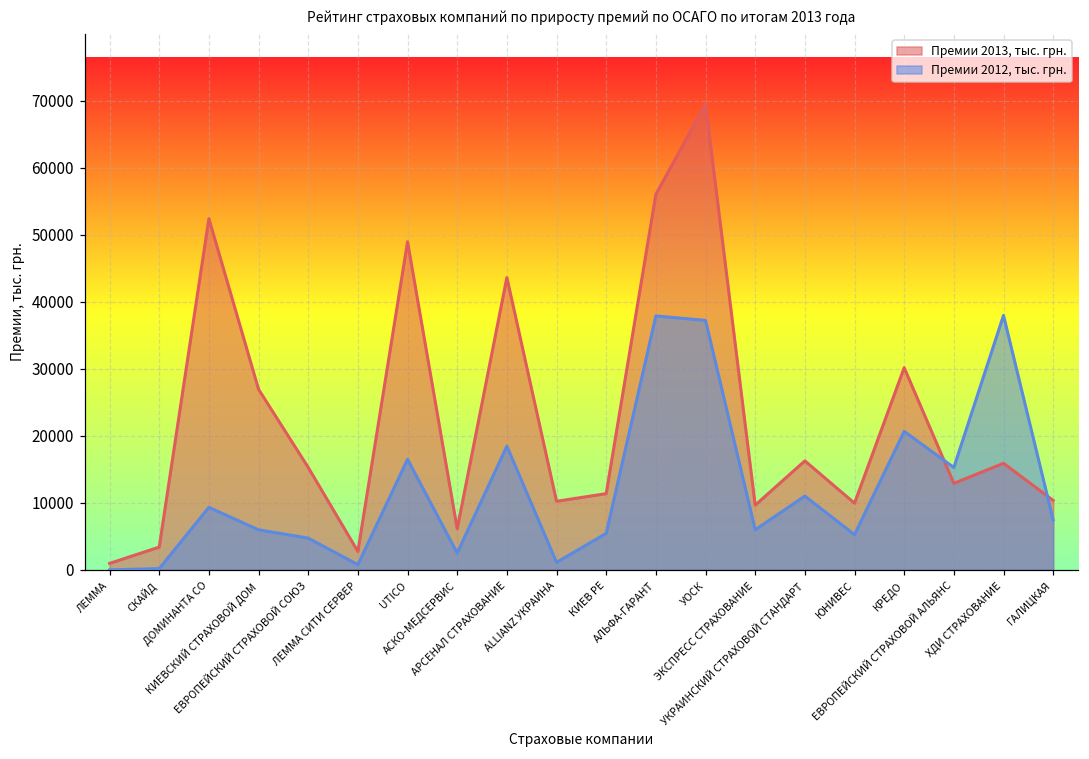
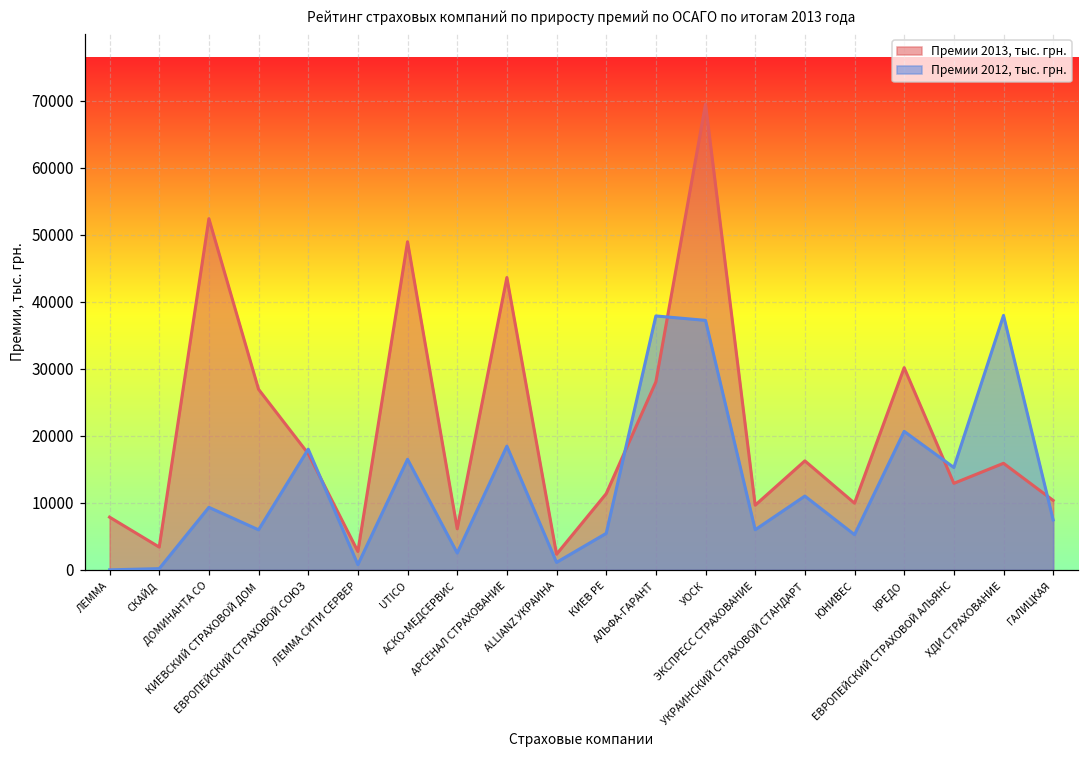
  {
    "Премии 2013, тыс. грн.": {
-     "ЛЕММА": 1000,
+     "ЛЕММА": 8000,
      "СКАЙД": 3000,
      "ДОМИНАНТА СО": 52000,
      "КИЕВСКИЙ СТРАХОВОЙ ДОМ": 27000,
-     "ЕВРОПЕЙСКИЙ СТРАХОВОЙ СОЮЗ": 15000,
+     "ЕВРОПЕЙСКИЙ СТРАХОВОЙ СОЮЗ": 17000,
      "ЛЕММА СИТИ СЕРВЕР": 3000,
      "UTICO": 49000,
      "АСКО-МЕДСЕРВИС": 6000,
      "АРСЕНАЛ СТРАХОВАНИЕ": 44000,
-     "ALLIANZ УКРАИНА": 10000,
+     "ALLIANZ УКРАИНА": 2000,
      "КИЕВ РЕ": 11000,
-     "АЛЬФА-ГАРАНТ": 56000,
+     "АЛЬФА-ГАРАНТ": 28000,
      "УОСК": 70000,
      "ЭКСПРЕСС СТРАХОВАНИЕ": 10000,
      "УКРАИНСКИЙ СТРАХОВОЙ СТАНДАРТ": 16000,
      "ЮНИВЕС": 10000,
      "КРЕДО": 30000,
      "ЕВРОПЕЙСКИЙ СТРАХОВОЙ АЛЬЯНС": 13000,
      "ХДИ СТРАХОВАНИЕ": 16000,
      "ГАЛИЦКАЯ": 10000
    },
    "Премии 2012, тыс. грн.": {
      "ЛЕММА": 0,
      "СКАЙД": 0,
      "ДОМИНАНТА СО": 9000,
      "КИЕВСКИЙ СТРАХОВОЙ ДОМ": 6000,
-     "ЕВРОПЕЙСКИЙ СТРАХОВОЙ СОЮЗ": 5000,
+     "ЕВРОПЕЙСКИЙ СТРАХОВОЙ СОЮЗ": 18000,
      "ЛЕММА СИТИ СЕРВЕР": 1000,
      "UTICO": 17000,
      "АСКО-МЕДСЕРВИС": 3000,
      "АРСЕНАЛ СТРАХОВАНИЕ": 18000,
      "ALLIANZ УКРАИНА": 1000,
      "КИЕВ РЕ": 5000,
      "АЛЬФА-ГАРАНТ": 38000,
      "УОСК": 37000,
      "ЭКСПРЕСС СТРАХОВАНИЕ": 6000,
      "УКРАИНСКИЙ СТРАХОВОЙ СТАНДАРТ": 11000,
      "ЮНИВЕС": 5000,
      "КРЕДО": 21000,
      "ЕВРОПЕЙСКИЙ СТРАХОВОЙ АЛЬЯНС": 15000,
      "ХДИ СТРАХОВАНИЕ": 38000,
      "ГАЛИЦКАЯ": 7000
    }
  }
